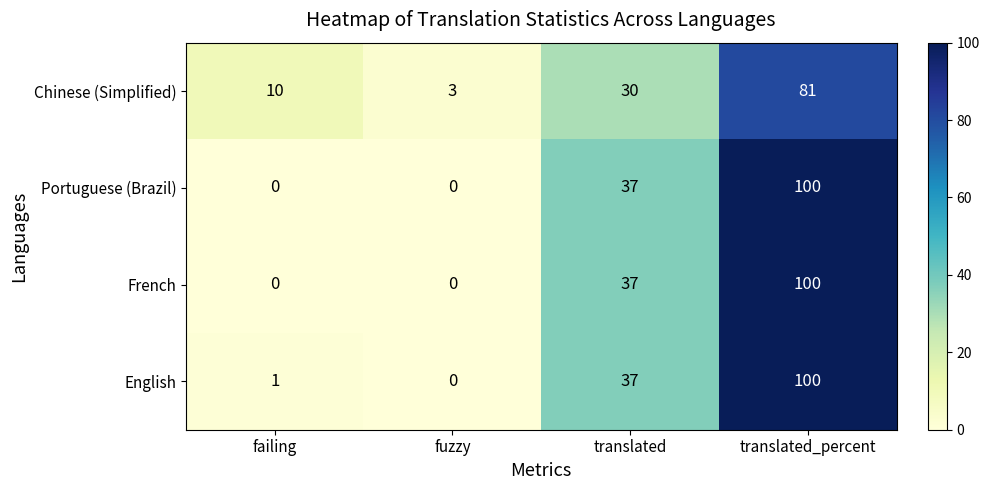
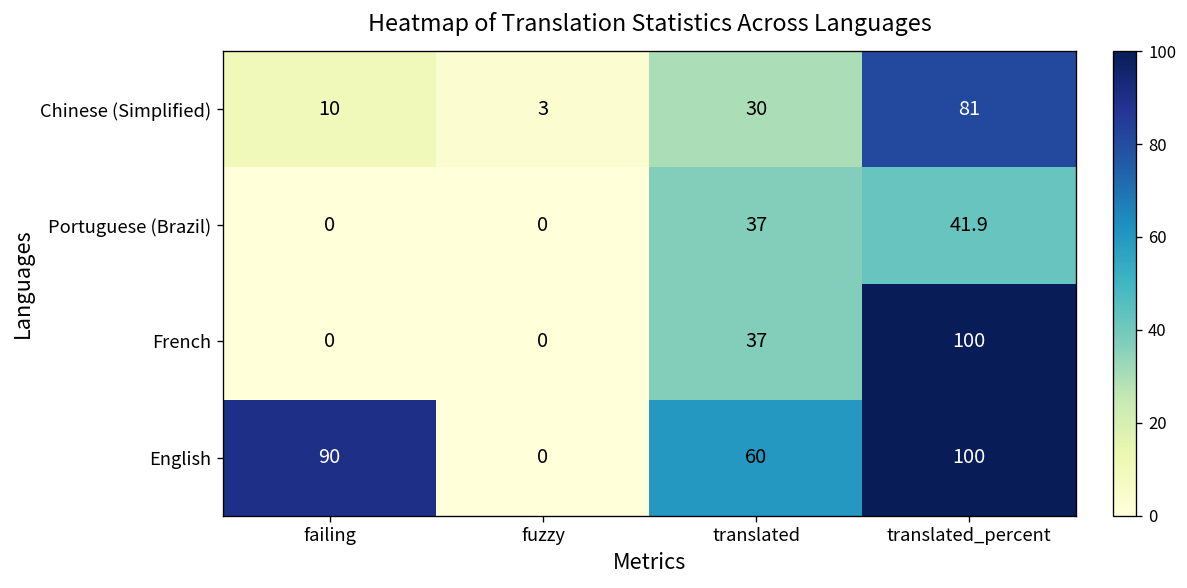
  {
    "Chinese (Simplified)": {
      "failing": 10,
      "fuzzy": 3,
      "translated": 30,
      "translated_percent": 81
    },
    "Portuguese (Brazil)": {
      "failing": 0,
      "fuzzy": 0,
      "translated": 37,
-     "translated_percent": 100
+     "translated_percent": 41.9
    },
    "French": {
      "failing": 0,
      "fuzzy": 0,
      "translated": 37,
      "translated_percent": 100
    },
    "English": {
-     "failing": 1,
+     "failing": 90,
      "fuzzy": 0,
-     "translated": 37,
+     "translated": 60,
      "translated_percent": 100
    }
  }
